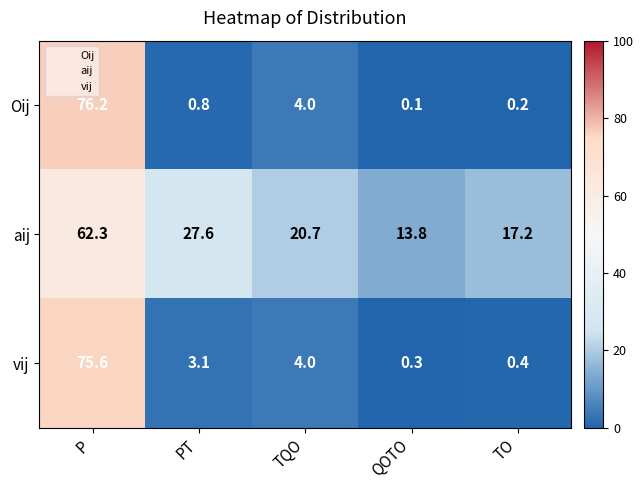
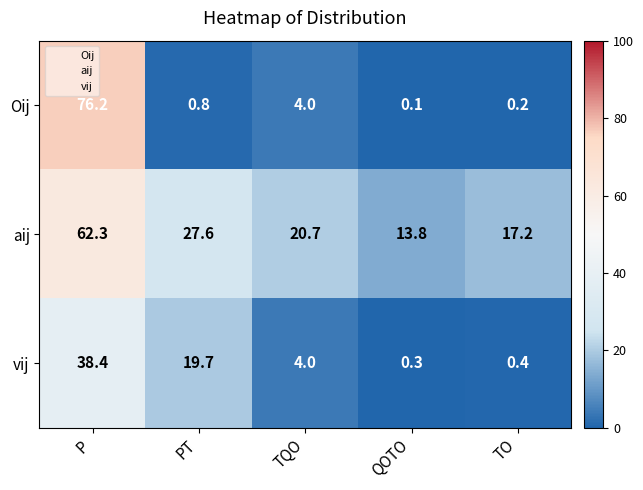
  {
    "Oij": {
      "P": 76.2,
      "PT": 0.8,
      "TQO": 4.0,
      "QOTO": 0.1,
      "TO": 0.2
    },
    "aij": {
      "P": 62.3,
      "PT": 27.6,
      "TQO": 20.7,
      "QOTO": 13.8,
      "TO": 17.2
    },
    "vij": {
-     "P": 75.6,
-     "PT": 3.1,
+     "P": 38.4,
+     "PT": 19.7,
      "TQO": 4.0,
      "QOTO": 0.3,
      "TO": 0.4
    }
  }
